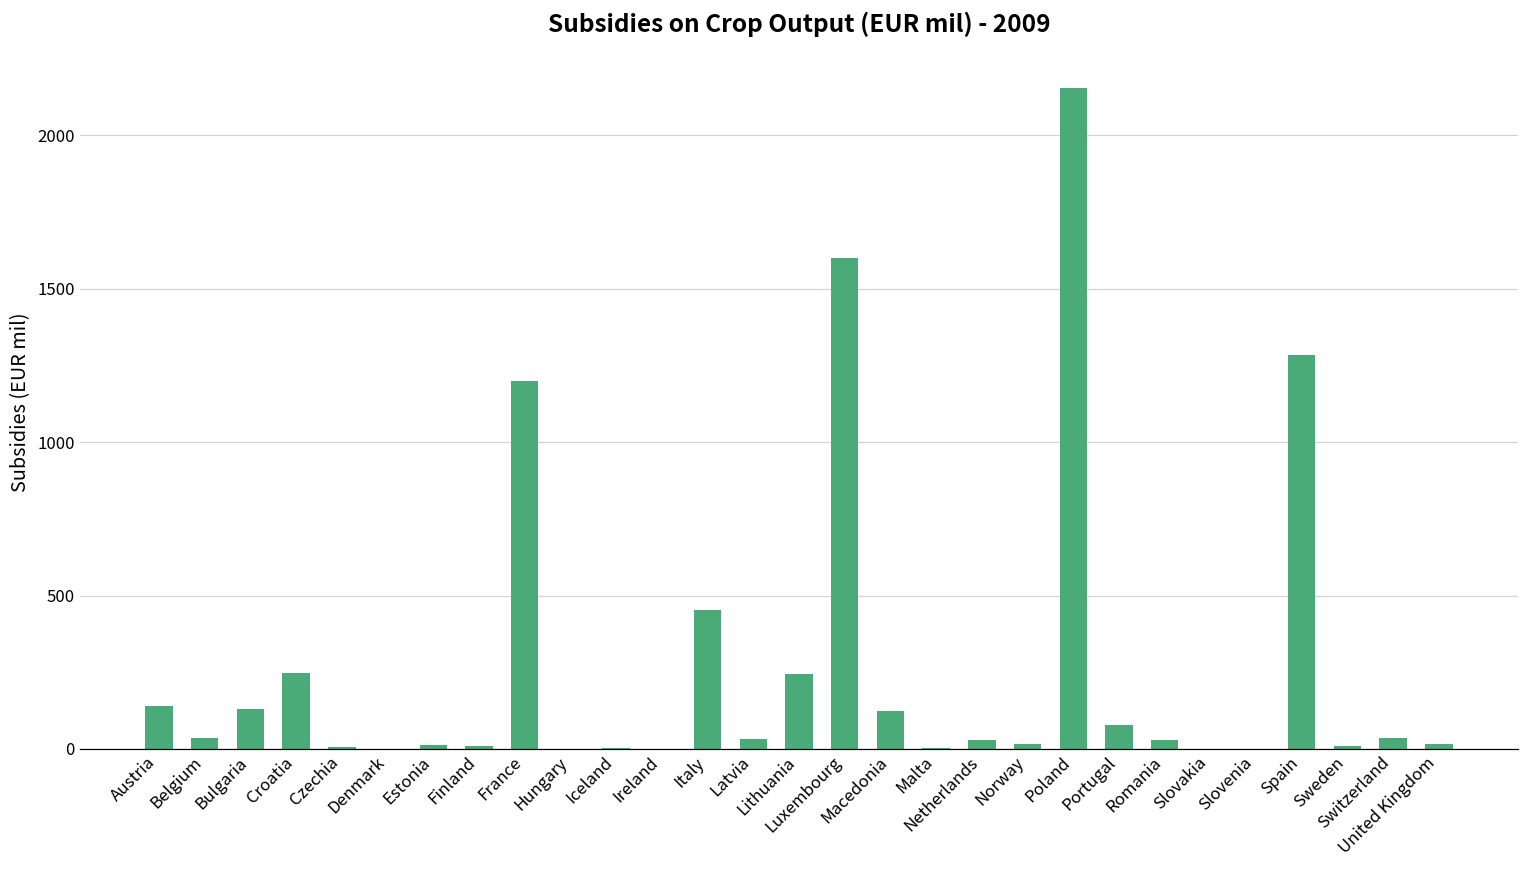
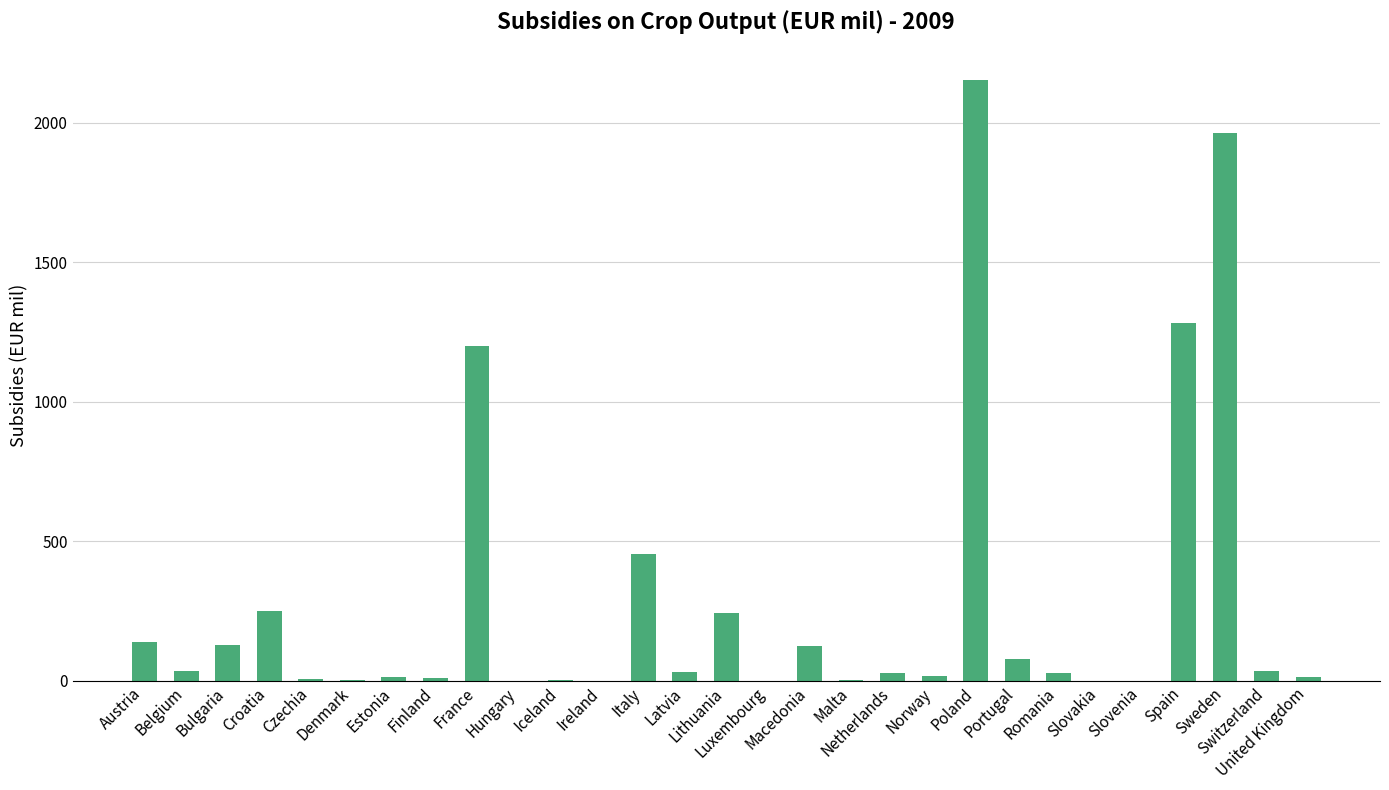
  {
    "Austria": 140,
    "Belgium": 40,
    "Bulgaria": 130,
    "Croatia": 250,
    "Estonia": 10,
    "Finland": 10,
    "France": 1200,
    "Italy": 450,
    "Latvia": 30,
    "Lithuania": 240,
-   "Luxembourg": 1600,
+   "Luxembourg": 0,
    "Macedonia": 120,
    "Netherlands": 30,
    "Norway": 20,
    "Poland": 2150,
    "Portugal": 80,
    "Romania": 30,
    "Spain": 1280,
-   "Sweden": 10,
+   "Sweden": 1960,
    "Switzerland": 30,
    "United Kingdom": 20
  }
